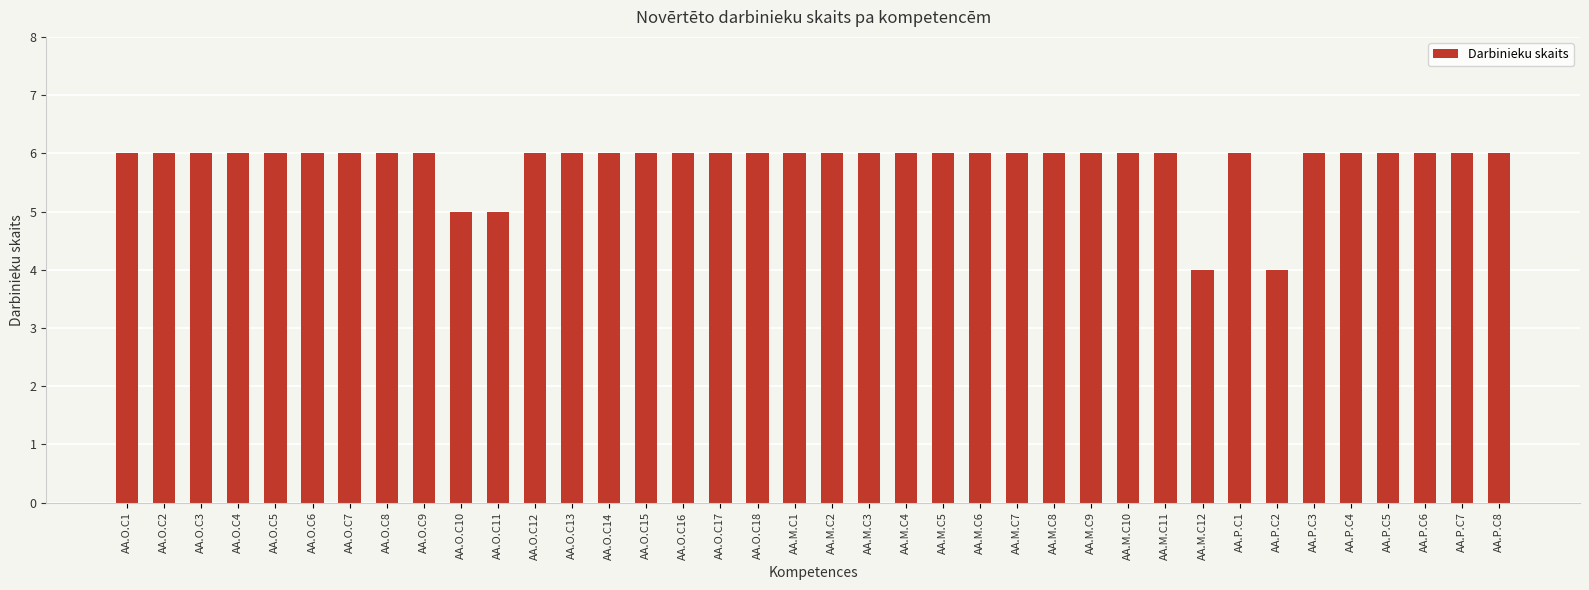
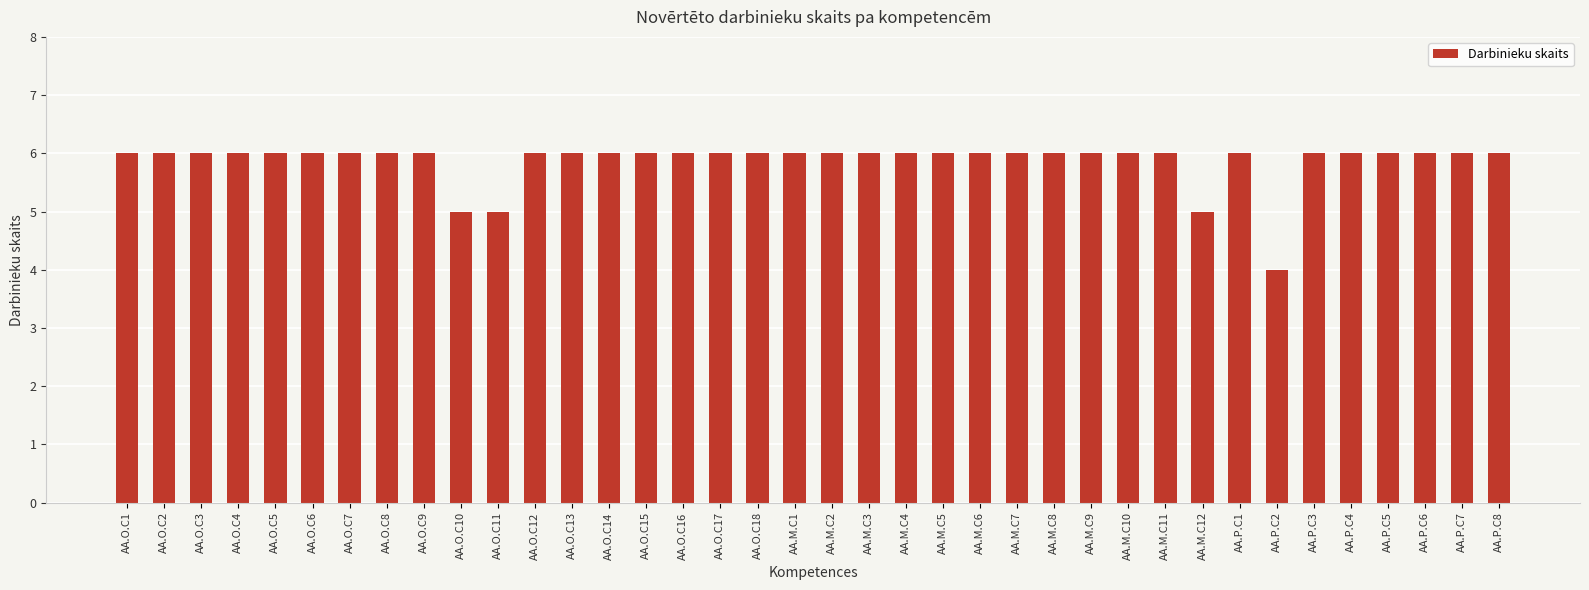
  {
    "AA.O.C1": 6,
    "AA.O.C2": 6,
    "AA.O.C3": 6,
    "AA.O.C4": 6,
    "AA.O.C5": 6,
    "AA.O.C6": 6,
    "AA.O.C7": 6,
    "AA.O.C8": 6,
    "AA.O.C9": 6,
    "AA.O.C10": 5,
    "AA.O.C11": 5,
    "AA.O.C12": 6,
    "AA.O.C13": 6,
    "AA.O.C14": 6,
    "AA.O.C15": 6,
    "AA.O.C16": 6,
    "AA.O.C17": 6,
    "AA.O.C18": 6,
    "AA.M.C1": 6,
    "AA.M.C2": 6,
    "AA.M.C3": 6,
    "AA.M.C4": 6,
    "AA.M.C5": 6,
    "AA.M.C6": 6,
    "AA.M.C7": 6,
    "AA.M.C8": 6,
    "AA.M.C9": 6,
    "AA.M.C10": 6,
    "AA.M.C11": 6,
-   "AA.M.C12": 4,
+   "AA.M.C12": 5,
    "AA.P.C1": 6,
    "AA.P.C2": 4,
    "AA.P.C3": 6,
    "AA.P.C4": 6,
    "AA.P.C5": 6,
    "AA.P.C6": 6,
    "AA.P.C7": 6,
    "AA.P.C8": 6
  }
